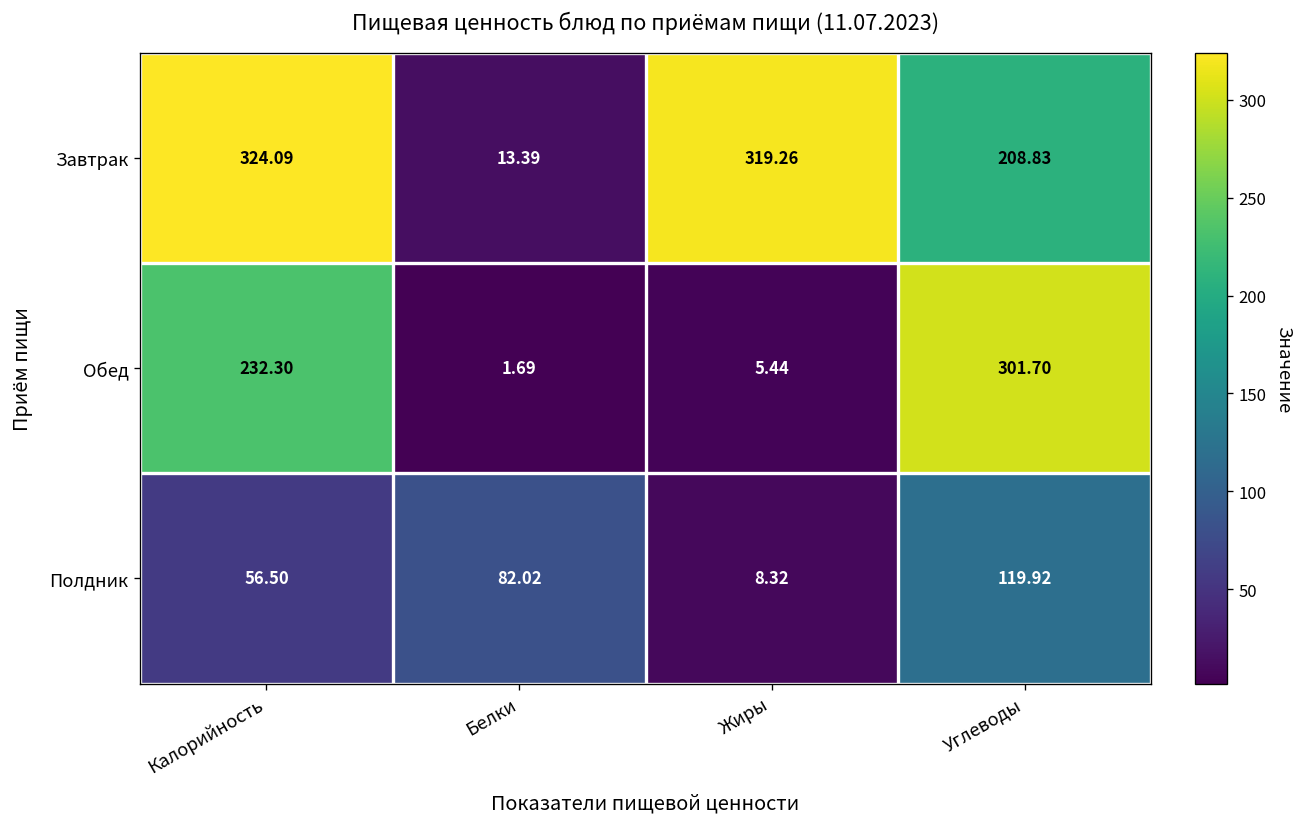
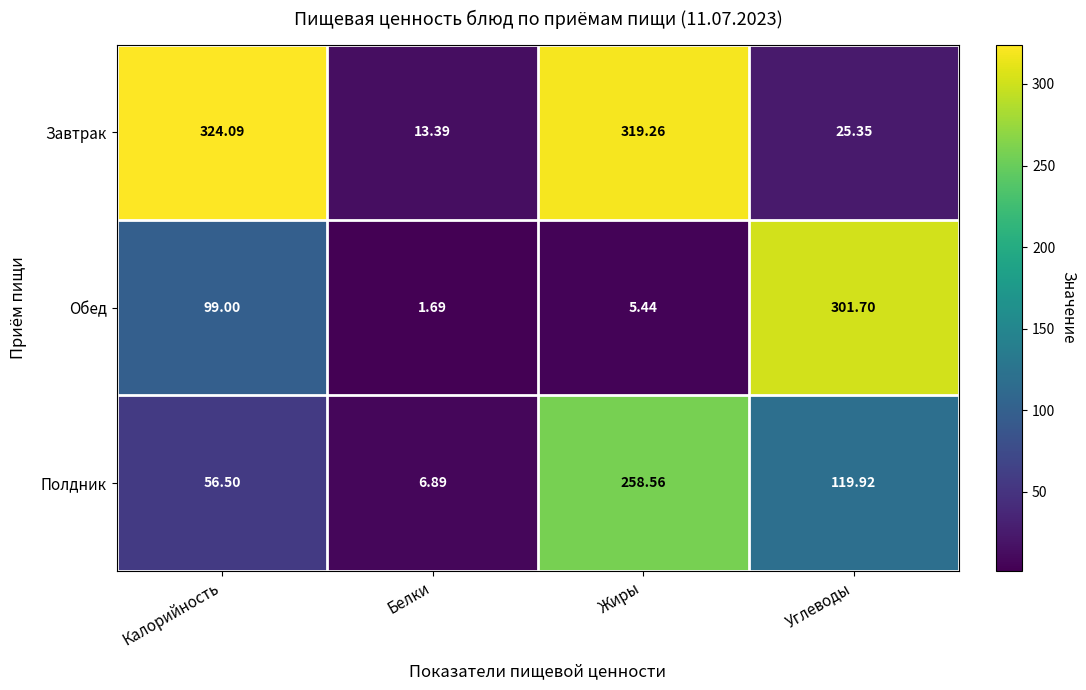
  {
    "Завтрак": {
      "Калорийность": 324.09,
      "Белки": 13.39,
      "Жиры": 319.26,
-     "Углеводы": 208.83
+     "Углеводы": 25.35
    },
    "Обед": {
-     "Калорийность": 232.30,
+     "Калорийность": 99.00,
      "Белки": 1.69,
      "Жиры": 5.44,
      "Углеводы": 301.70
    },
    "Полдник": {
      "Калорийность": 56.50,
-     "Белки": 82.02,
-     "Жиры": 8.32,
+     "Белки": 6.89,
+     "Жиры": 258.56,
      "Углеводы": 119.92
    }
  }
